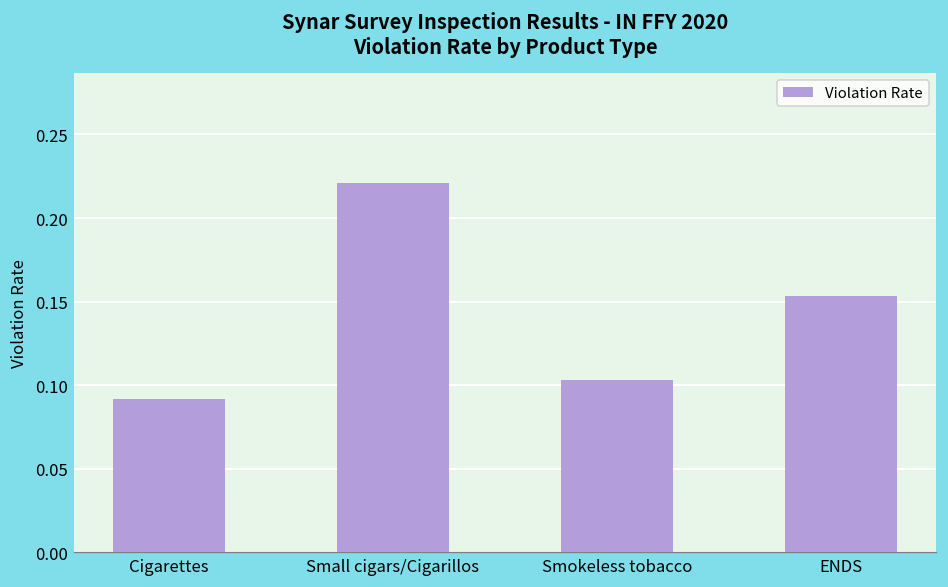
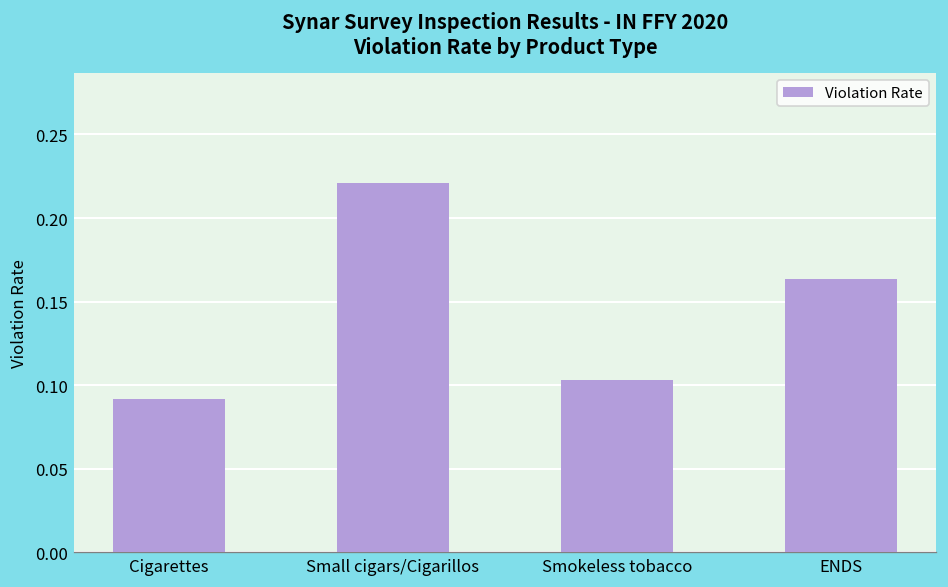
  {
    "Cigarettes": 0.092,
    "Small cigars/Cigarillos": 0.221,
    "Smokeless tobacco": 0.103,
-   "ENDS": 0.153
+   "ENDS": 0.164
  }
